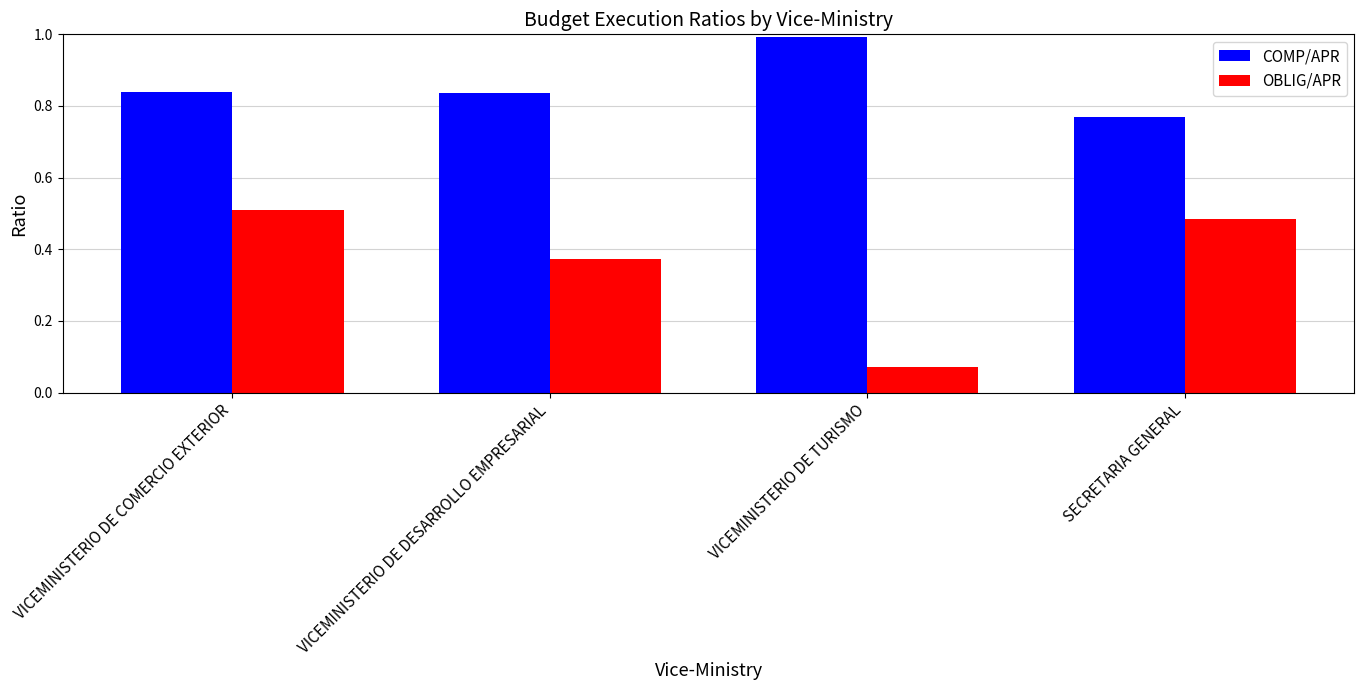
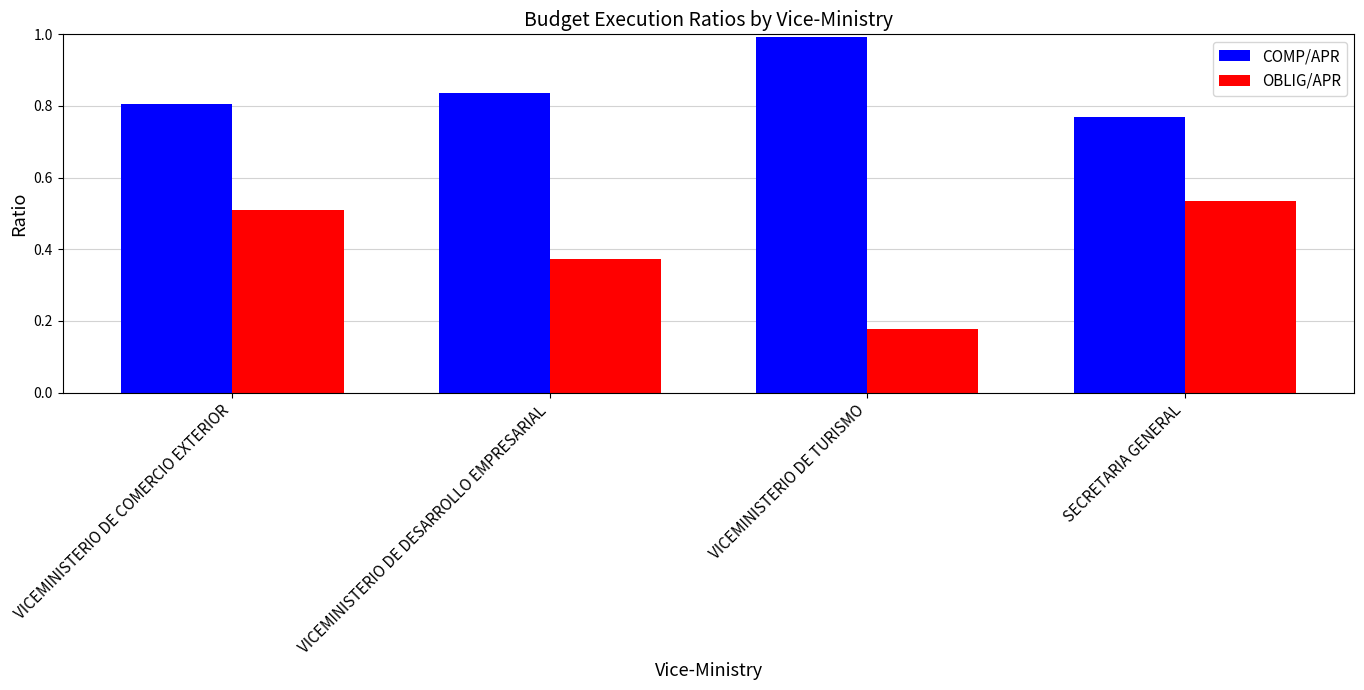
  {
    "COMP/APR": {
-     "VICEMINISTERIO DE COMERCIO EXTERIOR": 0.84,
+     "VICEMINISTERIO DE COMERCIO EXTERIOR": 0.81,
      "VICEMINISTERIO DE DESARROLLO EMPRESARIAL": 0.83,
      "VICEMINISTERIO DE TURISMO": 0.99,
      "SECRETARIA GENERAL": 0.77
    },
    "OBLIG/APR": {
      "VICEMINISTERIO DE COMERCIO EXTERIOR": 0.51,
      "VICEMINISTERIO DE DESARROLLO EMPRESARIAL": 0.37,
-     "VICEMINISTERIO DE TURISMO": 0.07,
-     "SECRETARIA GENERAL": 0.48
+     "VICEMINISTERIO DE TURISMO": 0.18,
+     "SECRETARIA GENERAL": 0.53
    }
  }
